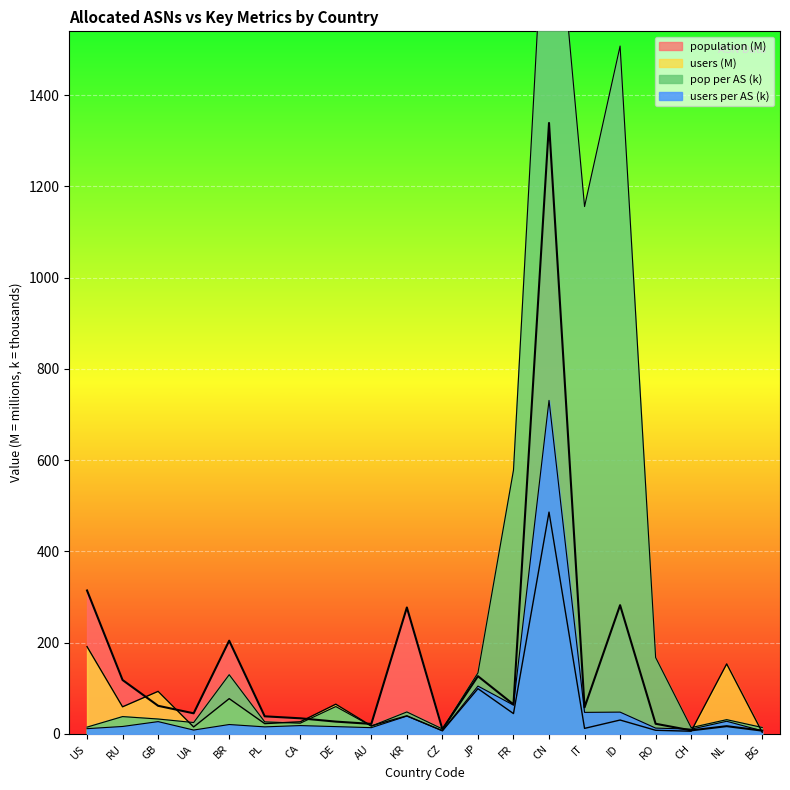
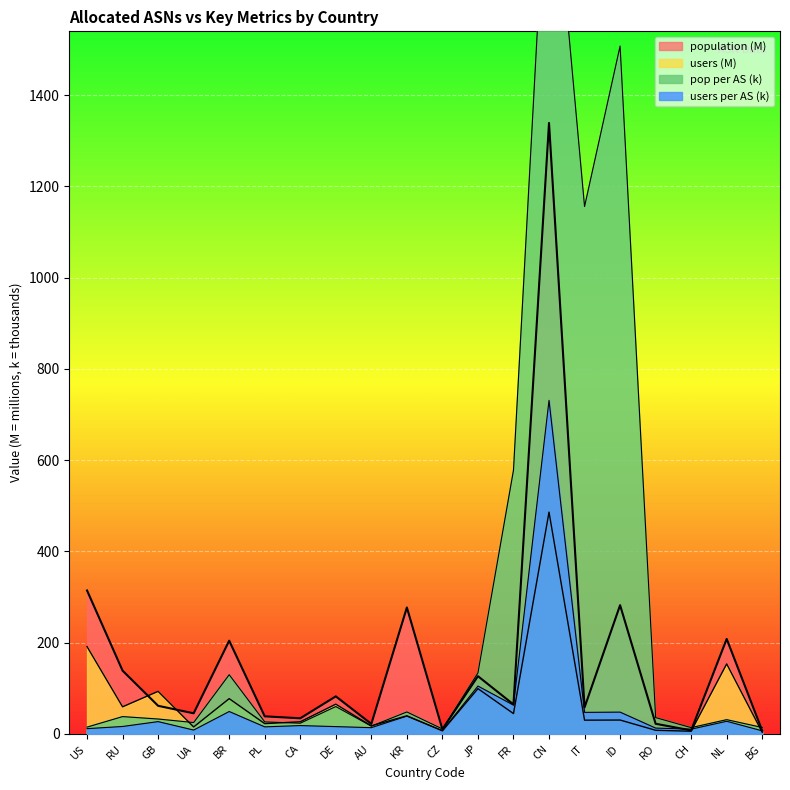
  {
    "population (M)": {
      "US": 310,
-     "RU": 120,
+     "RU": 140,
      "GB": 60,
      "UA": 50,
      "BR": 200,
      "PL": 40,
      "CA": 30,
-     "DE": 30,
+     "DE": 80,
      "KR": 280,
      "JP": 130,
      "CN": 1340,
      "IT": 60,
      "ID": 280,
      "RO": 20,
-     "NL": 20
+     "NL": 210
    },
    "users (M)": {
      "US": 190,
      "RU": 60,
      "GB": 90,
      "UA": 20,
      "BR": 80,
      "FR": 40,
      "CN": 490,
-     "IT": 10,
+     "IT": 30,
      "ID": 30,
      "NL": 150
    },
    "pop per AS (k)": {
      "RU": 40,
      "GB": 30,
      "UA": 20,
      "BR": 130,
      "KR": 50,
      "JP": 130,
      "FR": 580,
      "IT": 1160,
      "ID": 1510,
-     "RO": 170,
+     "RO": 40,
      "BG": 10
    },
    "users per AS (k)": {
      "RU": 20,
      "GB": 30,
      "UA": 10,
-     "BR": 20,
+     "BR": 50,
      "PL": 20,
      "DE": 20,
      "CN": 730,
      "IT": 50,
      "ID": 50
    }
  }
